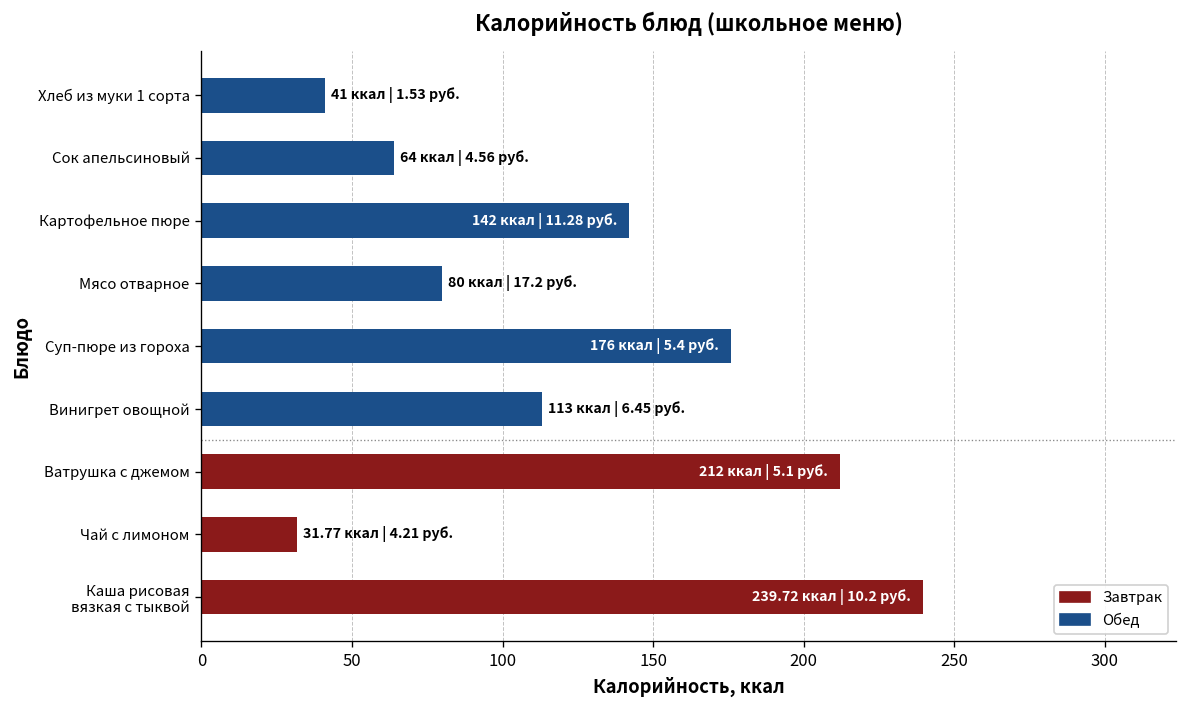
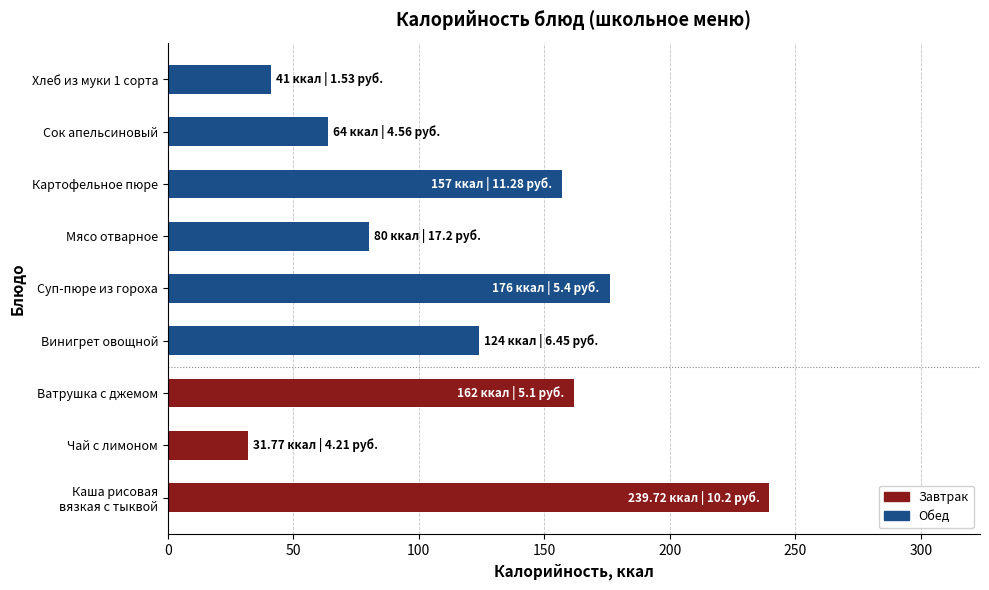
  {
    "Хлеб из муки 1 сорта": 41,
    "Сок апельсиновый": 64,
-   "Картофельное пюре": 142,
+   "Картофельное пюре": 157,
    "Мясо отварное": 80,
    "Суп-пюре из гороха": 176,
-   "Винигрет овощной": 113,
-   "Ватрушка с джемом": 212,
+   "Винигрет овощной": 124,
+   "Ватрушка с джемом": 162,
    "Чай с лимоном": 31.77,
    "Каша рисовая вязкая с тыквой": 239.72
  }
